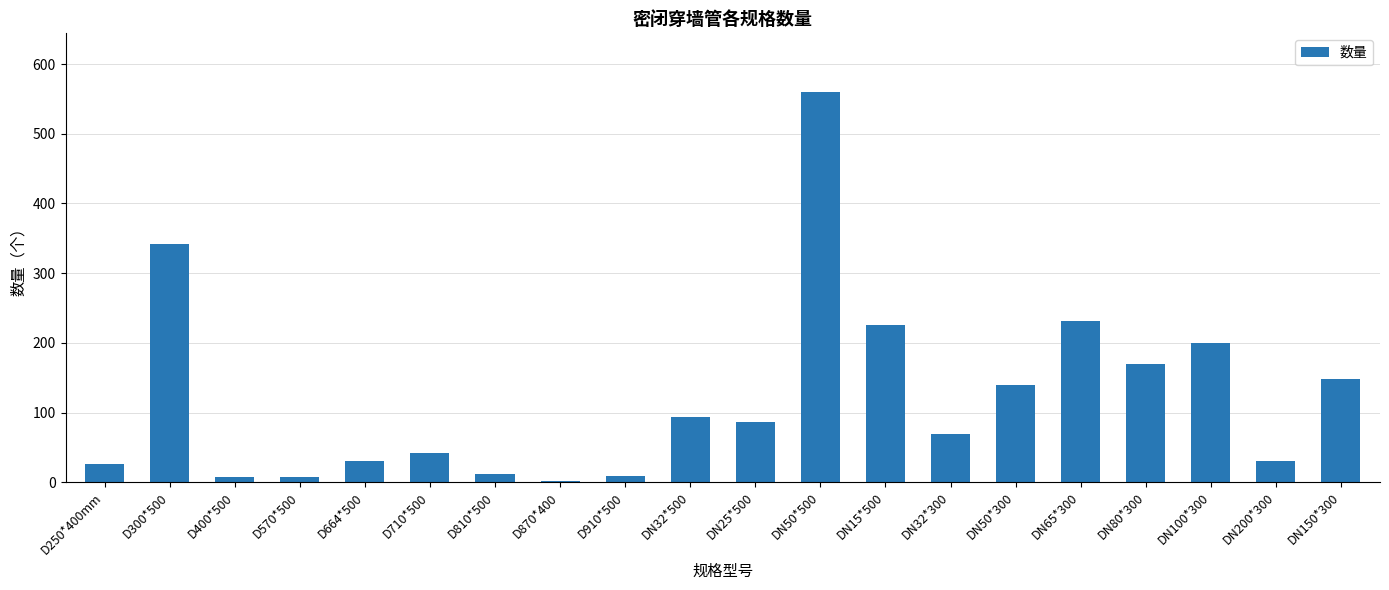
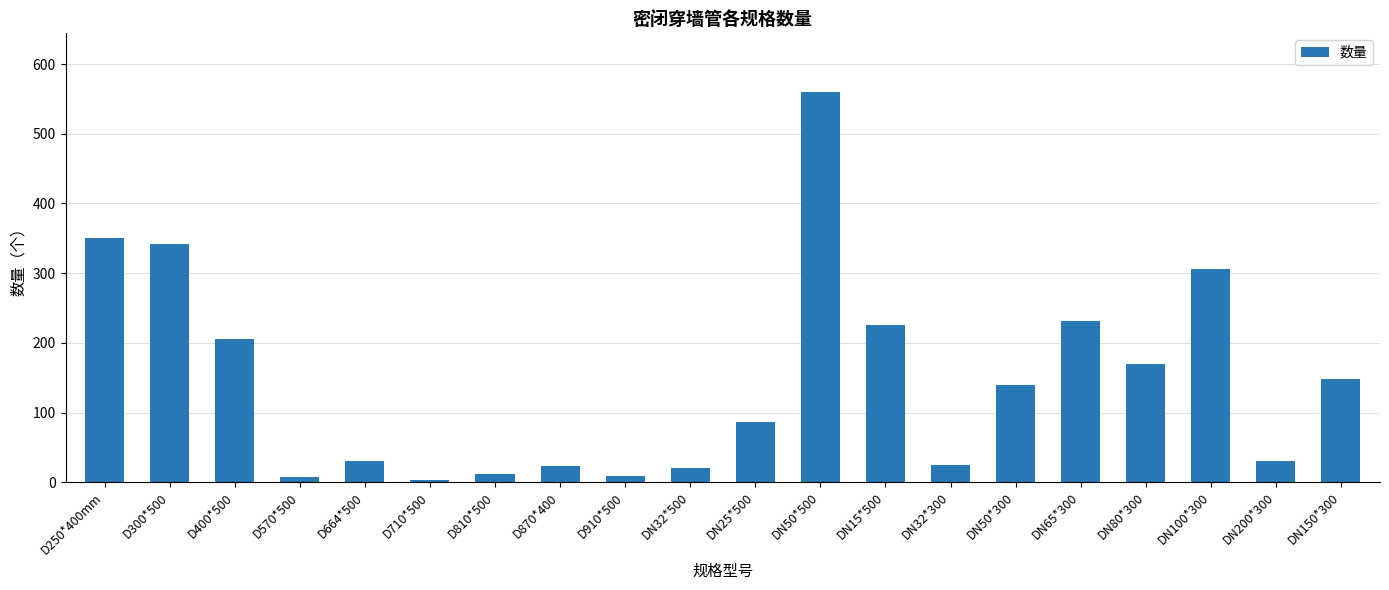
  {
-   "D250*400mm": 30,
+   "D250*400mm": 350,
    "D300*500": 340,
-   "D400*500": 10,
+   "D400*500": 210,
    "D570*500": 10,
    "D664*500": 30,
-   "D710*500": 40,
+   "D710*500": 0,
    "D810*500": 10,
-   "D870*400": 0,
+   "D870*400": 20,
    "D910*500": 10,
-   "DN32*500": 90,
+   "DN32*500": 20,
    "DN25*500": 90,
    "DN50*500": 560,
    "DN15*500": 230,
-   "DN32*300": 70,
+   "DN32*300": 30,
    "DN50*300": 140,
    "DN65*300": 230,
    "DN80*300": 170,
-   "DN100*300": 200,
+   "DN100*300": 310,
    "DN200*300": 30,
    "DN150*300": 150
  }
